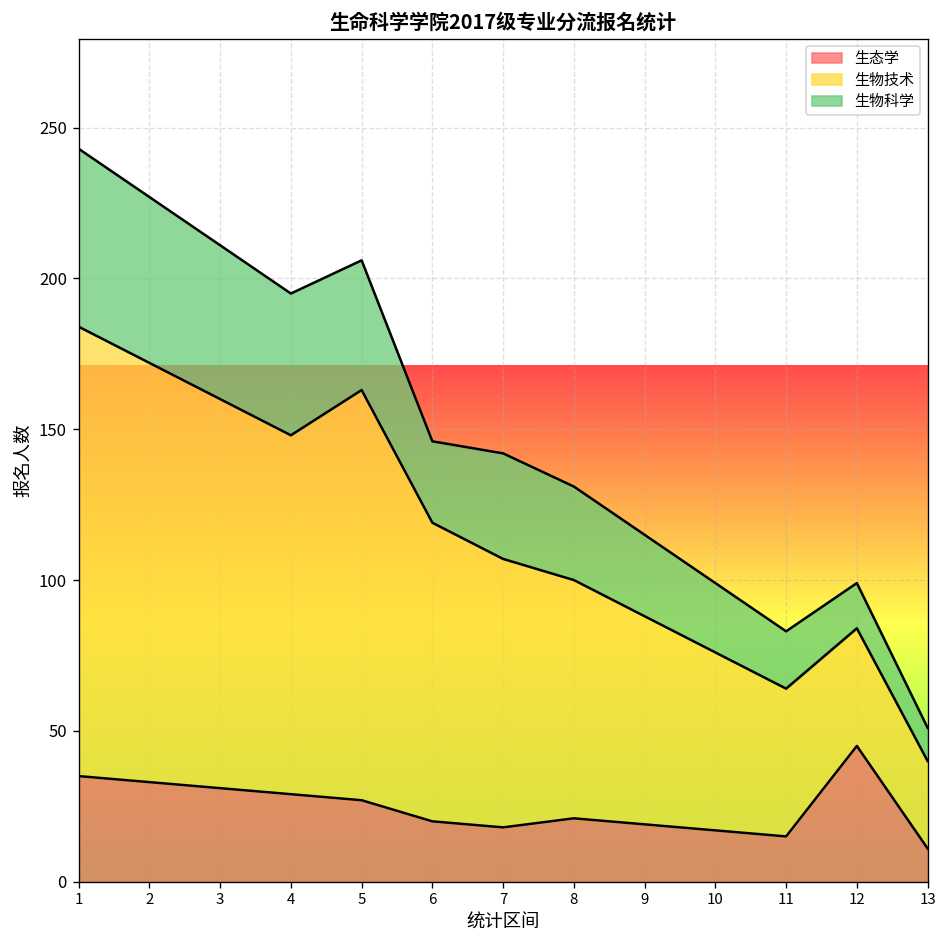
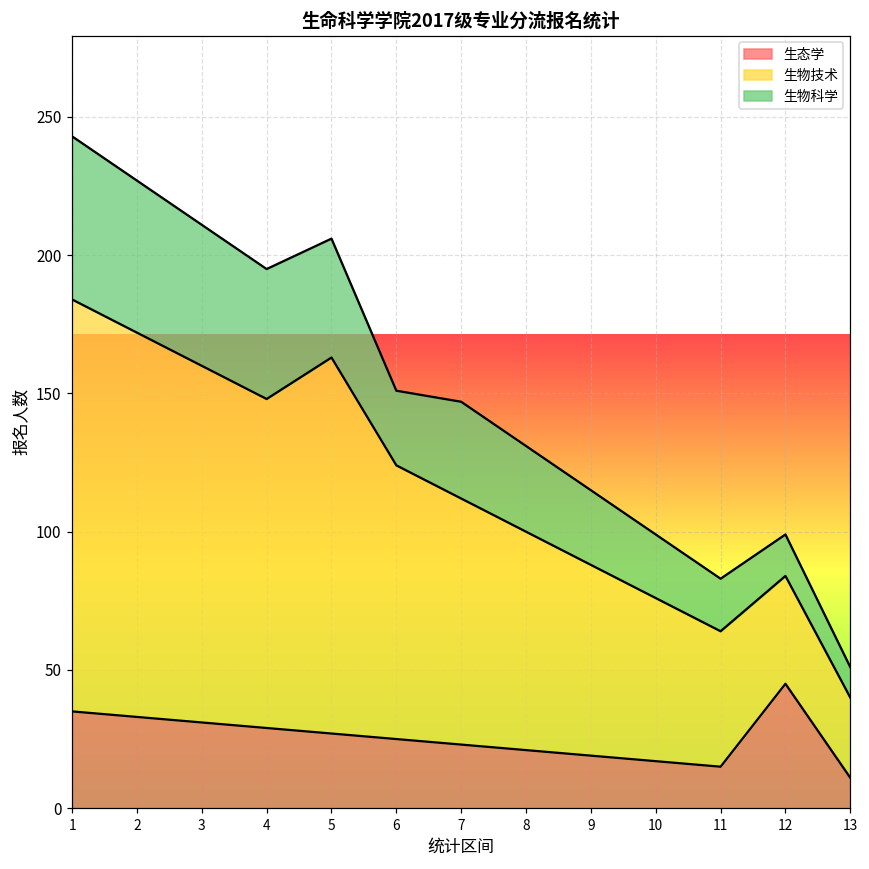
  {
    "生态学": {
      "1": 35,
      "2": 33,
      "3": 31,
      "4": 29,
      "5": 27,
-     "6": 20,
-     "7": 18,
+     "6": 25,
+     "7": 23,
      "8": 21,
      "9": 19,
      "10": 17,
      "11": 15,
      "12": 45,
      "13": 11
    },
    "生物技术": {
      "1": 149,
      "2": 139,
      "3": 129,
      "4": 119,
      "5": 136,
      "6": 99,
      "7": 89,
      "8": 79,
      "9": 69,
      "10": 59,
      "11": 49,
      "12": 39,
      "13": 29
    },
    "生物科学": {
      "1": 59,
      "2": 55,
      "3": 51,
      "4": 47,
      "5": 43,
      "6": 27,
      "7": 35,
      "8": 31,
      "9": 27,
      "10": 23,
      "11": 19,
      "12": 15,
      "13": 11
    }
  }
